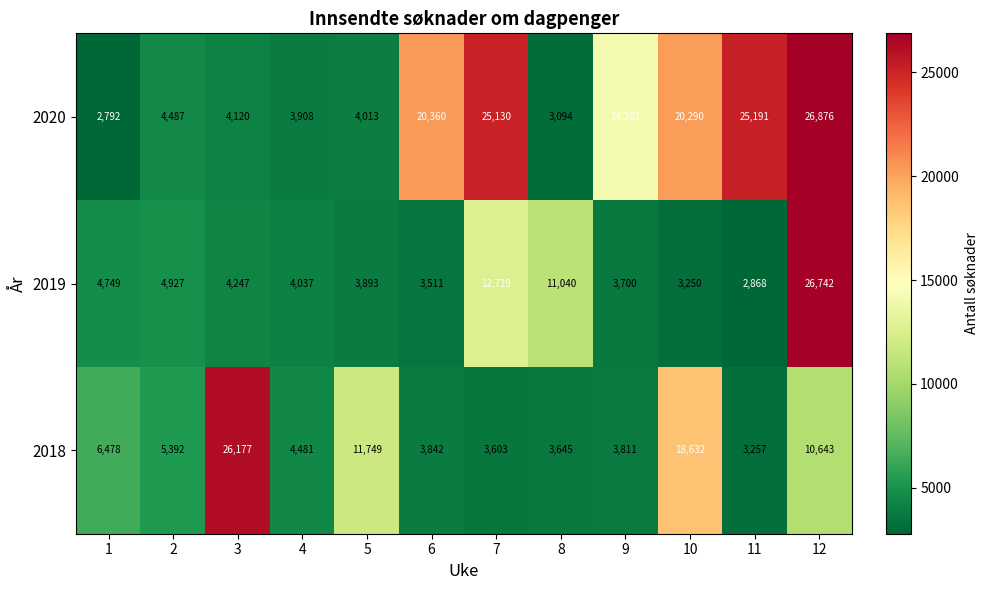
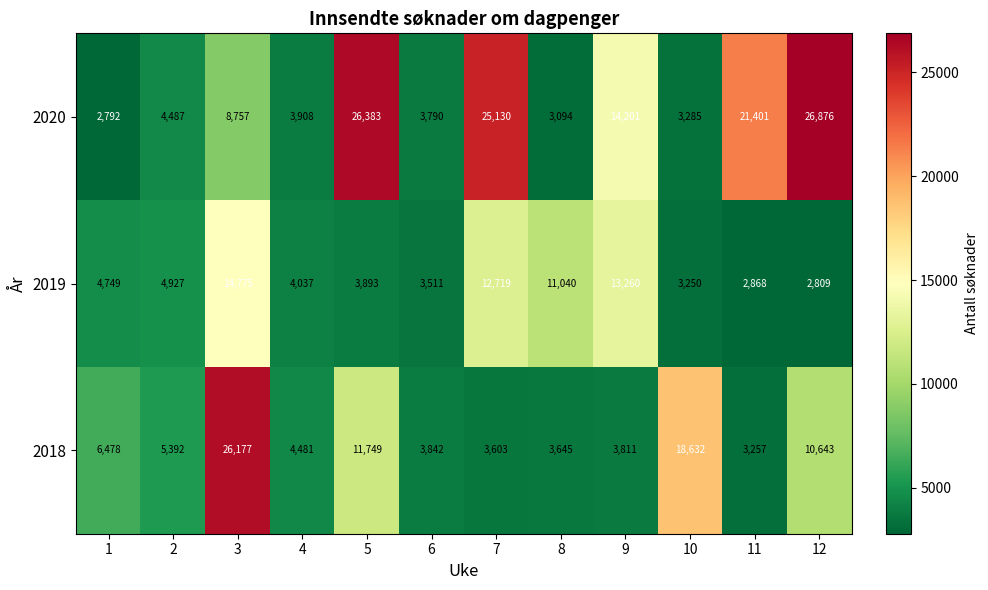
  {
    "2020": {
      "1": "2,792",
      "2": "4,487",
-     "3": "4,120",
+     "3": "8,757",
      "4": "3,908",
-     "5": "4,013",
-     "6": "20,360",
+     "5": "26,383",
+     "6": "3,790",
      "7": "25,130",
      "8": "3,094",
      "9": "14,201",
-     "10": "20,290",
-     "11": "25,191",
+     "10": "3,285",
+     "11": "21,401",
      "12": "26,876"
    },
    "2019": {
      "1": "4,749",
      "2": "4,927",
-     "3": "4,247",
+     "3": "14,775",
      "4": "4,037",
      "5": "3,893",
      "6": "3,511",
      "7": "12,719",
      "8": "11,040",
-     "9": "3,700",
+     "9": "13,260",
      "10": "3,250",
      "11": "2,868",
-     "12": "26,742"
+     "12": "2,809"
    },
    "2018": {
      "1": "6,478",
      "2": "5,392",
      "3": "26,177",
      "4": "4,481",
      "5": "11,749",
      "6": "3,842",
      "7": "3,603",
      "8": "3,645",
      "9": "3,811",
      "10": "18,632",
      "11": "3,257",
      "12": "10,643"
    }
  }
